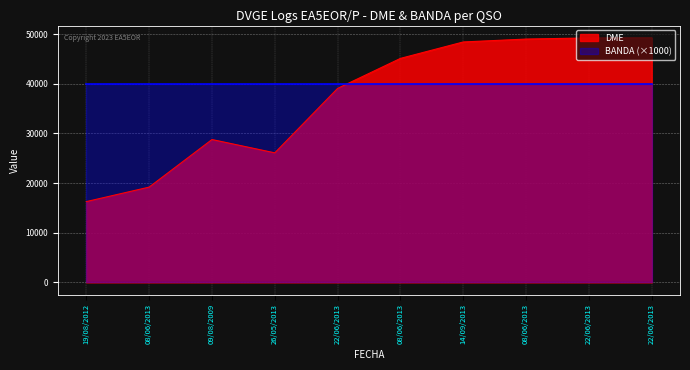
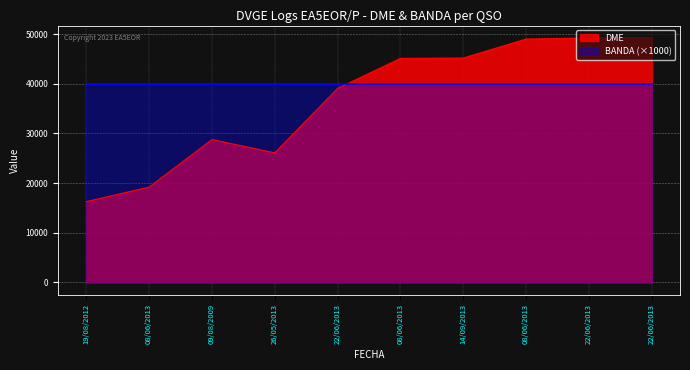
  {
    "DME": {
      "19/08/2012": 16000,
      "09/08/2009": 29000,
      "26/05/2013": 26000,
-     "14/09/2013": 48000
+     "14/09/2013": 45000
    },
    "BANDA (×1000)": {
      "19/08/2012": 40000,
      "09/08/2009": 40000,
      "26/05/2013": 40000,
      "14/09/2013": 40000
    }
  }
